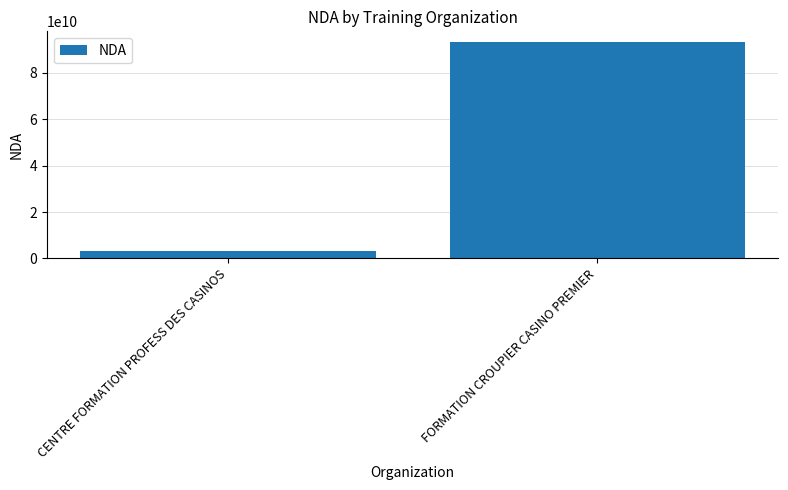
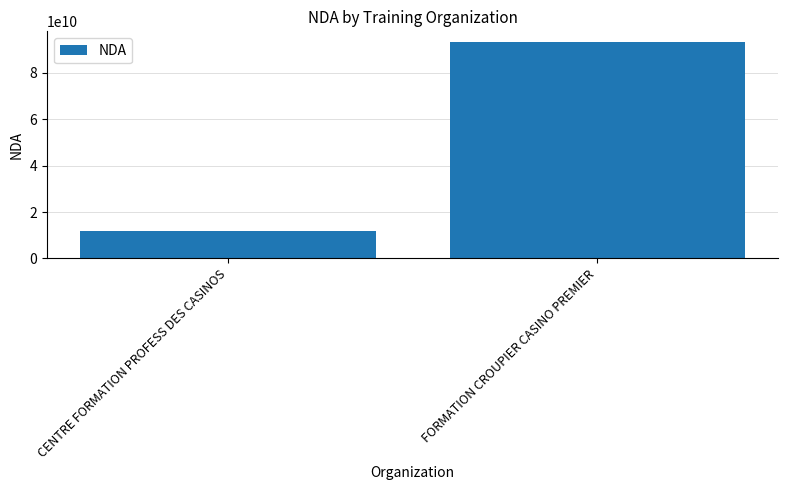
  {
-   "CENTRE FORMATION PROFESS DES CASINOS": 3000000000,
+   "CENTRE FORMATION PROFESS DES CASINOS": 12000000000,
    "FORMATION CROUPIER CASINO PREMIER": 93000000000
  }
